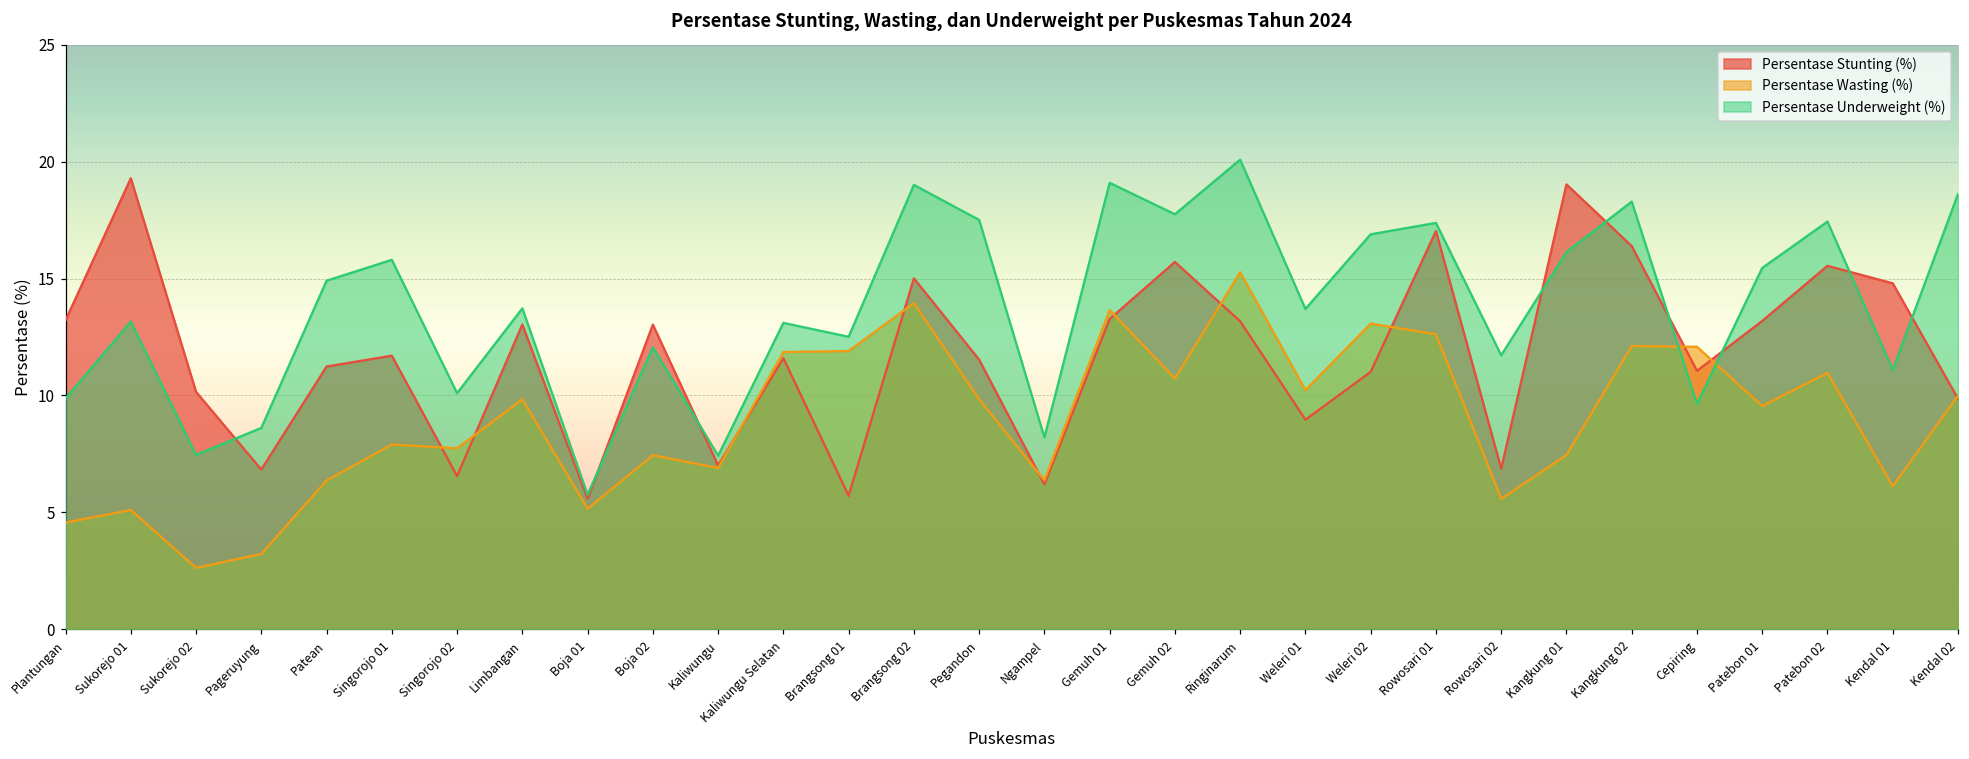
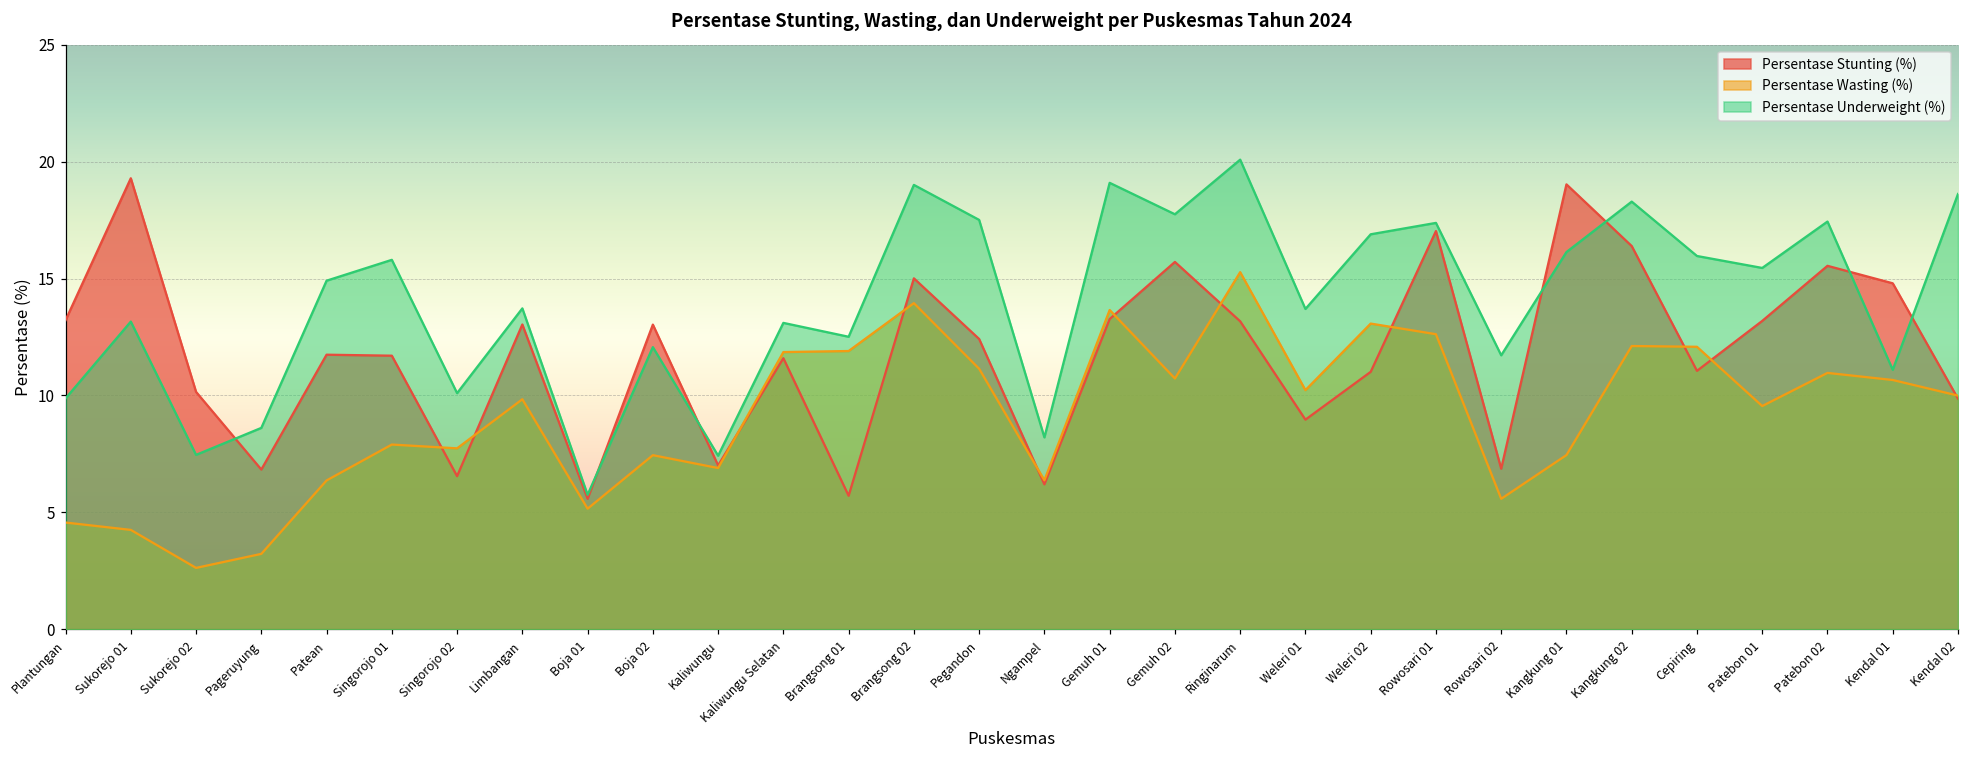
  {
    "Persentase Stunting (%)": {
      "Plantungan": 13.2,
      "Sukorejo 01": 19.3,
      "Sukorejo 02": 10.2,
      "Pageruyung": 6.8,
-     "Patean": 11.2,
+     "Patean": 11.7,
      "Singorojo 01": 11.7,
      "Singorojo 02": 6.5,
      "Limbangan": 13.0,
      "Boja 01": 5.6,
      "Boja 02": 13.0,
      "Kaliwungu Selatan": 11.6,
      "Brangsong 01": 5.7,
      "Brangsong 02": 15.0,
-     "Pegandon": 11.5,
+     "Pegandon": 12.4,
      "Ngampel": 6.2,
      "Gemuh 01": 13.3,
      "Gemuh 02": 15.7,
      "Ringinarum": 13.2,
      "Weleri 01": 9.0,
      "Weleri 02": 11.0,
      "Rowosari 01": 17.0,
      "Rowosari 02": 6.9,
      "Kangkung 01": 19.0,
      "Kangkung 02": 16.4,
      "Cepiring": 11.1,
      "Patebon 01": 13.2,
      "Patebon 02": 15.5,
      "Kendal 01": 14.8,
      "Kendal 02": 9.9
    },
    "Persentase Wasting (%)": {
      "Plantungan": 4.6,
-     "Sukorejo 01": 5.1,
+     "Sukorejo 01": 4.3,
      "Sukorejo 02": 2.6,
      "Pageruyung": 3.2,
      "Patean": 6.4,
      "Singorojo 01": 7.9,
      "Singorojo 02": 7.7,
      "Limbangan": 9.8,
      "Boja 01": 5.2,
      "Boja 02": 7.4,
      "Kaliwungu Selatan": 11.9,
      "Brangsong 01": 11.9,
      "Brangsong 02": 13.9,
-     "Pegandon": 9.8,
+     "Pegandon": 11.1,
      "Ngampel": 6.4,
      "Gemuh 01": 13.7,
      "Gemuh 02": 10.7,
      "Ringinarum": 15.3,
      "Weleri 01": 10.2,
      "Weleri 02": 13.1,
      "Rowosari 01": 12.6,
      "Rowosari 02": 5.6,
      "Kangkung 01": 7.5,
      "Kangkung 02": 12.1,
      "Cepiring": 12.1,
      "Patebon 01": 9.5,
      "Patebon 02": 11.0,
-     "Kendal 01": 6.1,
+     "Kendal 01": 10.7,
      "Kendal 02": 10.0
    },
    "Persentase Underweight (%)": {
      "Plantungan": 9.9,
      "Sukorejo 01": 13.2,
      "Sukorejo 02": 7.5,
      "Pageruyung": 8.6,
      "Patean": 14.9,
      "Singorojo 01": 15.8,
      "Singorojo 02": 10.1,
      "Limbangan": 13.7,
      "Boja 01": 5.8,
      "Boja 02": 12.1,
      "Kaliwungu": 7.4,
      "Kaliwungu Selatan": 13.1,
      "Brangsong 01": 12.5,
      "Brangsong 02": 19.0,
      "Pegandon": 17.5,
      "Ngampel": 8.2,
      "Gemuh 01": 19.1,
      "Gemuh 02": 17.7,
      "Ringinarum": 20.1,
      "Weleri 01": 13.7,
      "Weleri 02": 16.9,
      "Rowosari 01": 17.4,
      "Rowosari 02": 11.7,
      "Kangkung 01": 16.1,
      "Kangkung 02": 18.3,
-     "Cepiring": 9.6,
+     "Cepiring": 16.0,
      "Patebon 01": 15.5,
      "Patebon 02": 17.4,
      "Kendal 01": 11.1,
      "Kendal 02": 18.6
    }
  }
